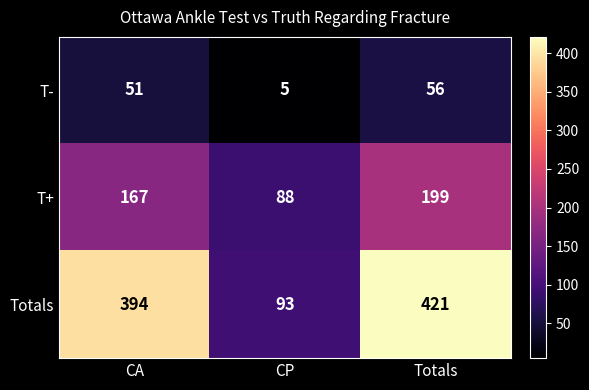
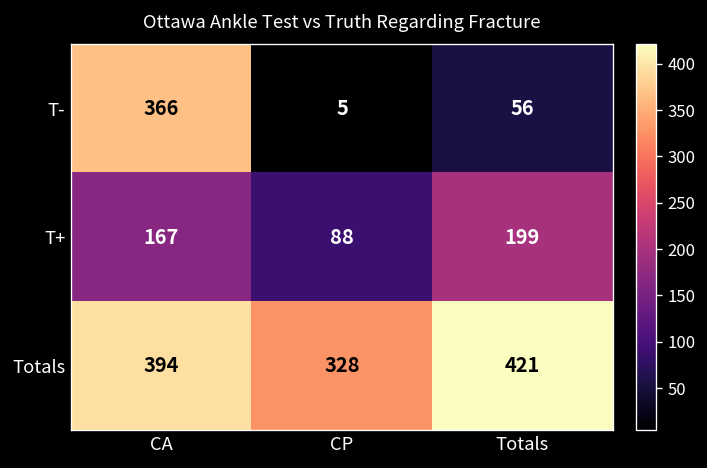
  {
    "T-": {
-     "CA": 51,
+     "CA": 366,
      "CP": 5,
      "Totals": 56
    },
    "T+": {
      "CA": 167,
      "CP": 88,
      "Totals": 199
    },
    "Totals": {
      "CA": 394,
-     "CP": 93,
+     "CP": 328,
      "Totals": 421
    }
  }
